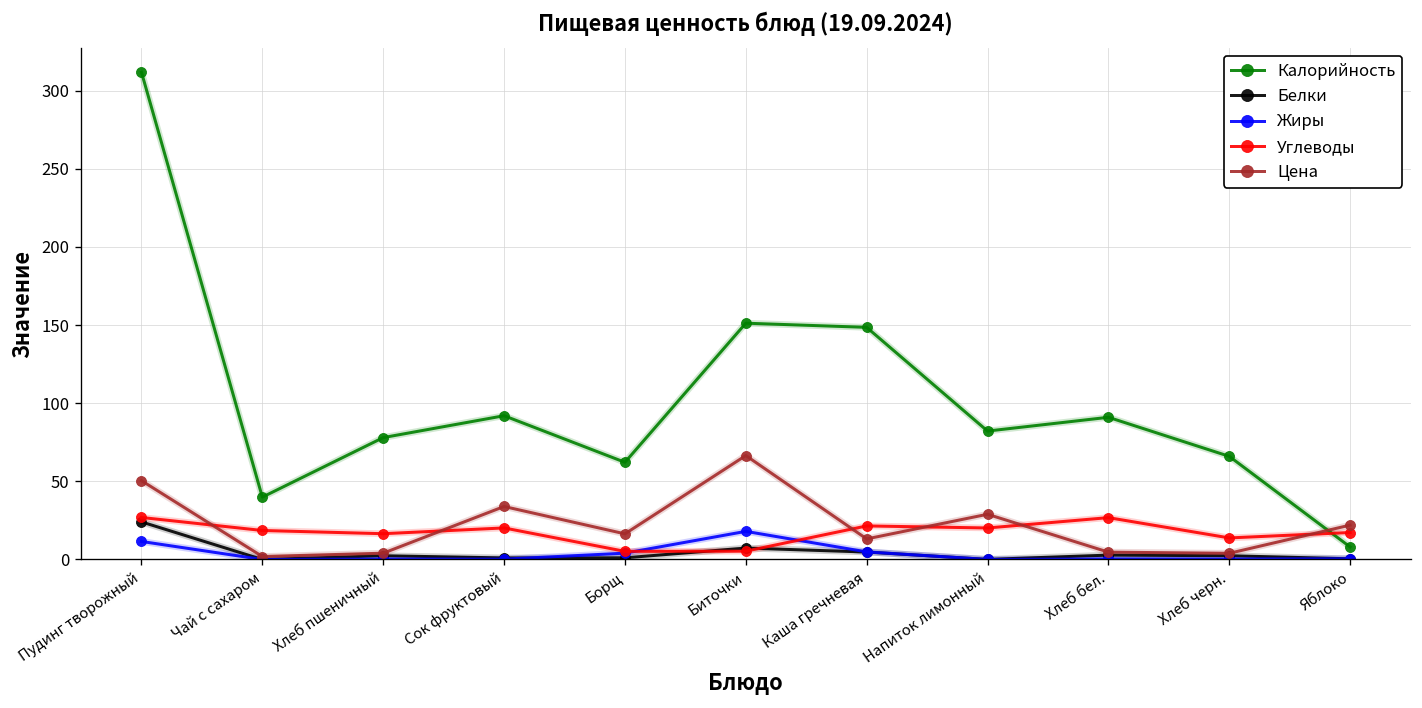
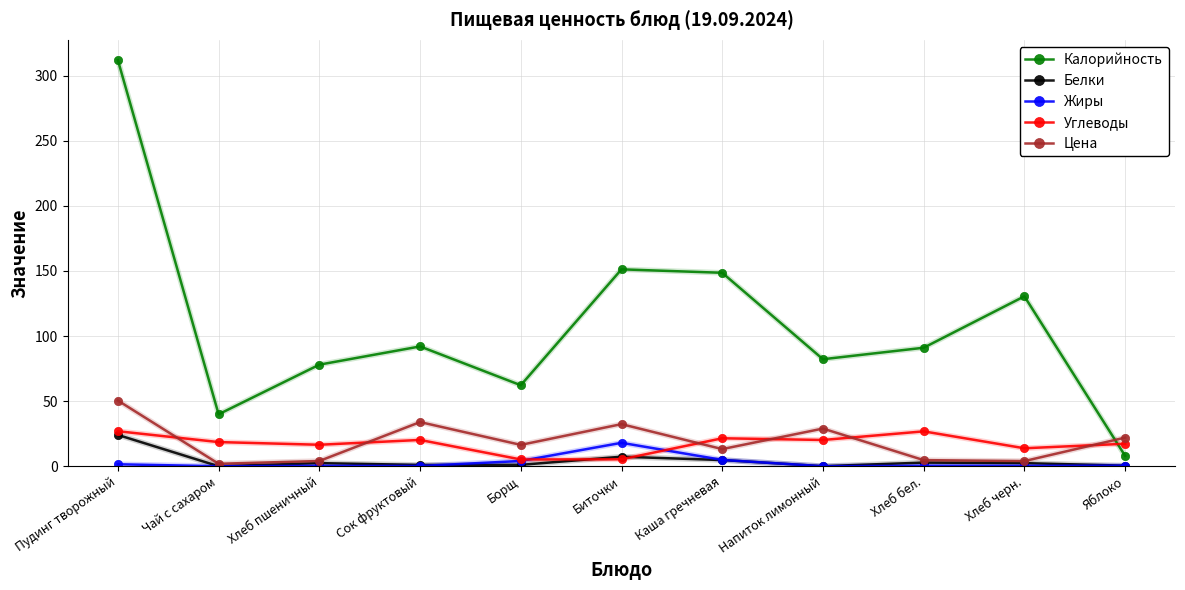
  {
    "Калорийность": {
      "Пудинг творожный": 312,
      "Чай с сахаром": 40,
      "Хлеб пшеничный": 78,
      "Сок фруктовый": 92,
      "Борщ": 62,
      "Биточки": 151,
      "Каша гречневая": 149,
      "Напиток лимонный": 82,
      "Хлеб бел.": 91,
-     "Хлеб черн.": 66,
+     "Хлеб черн.": 131,
      "Яблоко": 8
    },
    "Белки": {
      "Пудинг творожный": 24,
      "Борщ": 1,
      "Биточки": 7
    },
    "Жиры": {
-     "Пудинг творожный": 12,
+     "Пудинг творожный": 2,
      "Хлеб пшеничный": 0,
      "Биточки": 18,
      "Хлеб бел.": 0,
      "Хлеб черн.": 0
    },
    "Углеводы": {
      "Пудинг творожный": 27,
      "Чай с сахаром": 19,
      "Хлеб пшеничный": 17,
      "Сок фруктовый": 20,
      "Биточки": 5,
      "Каша гречневая": 21,
      "Напиток лимонный": 20,
      "Хлеб бел.": 27,
      "Хлеб черн.": 14,
      "Яблоко": 17
    },
    "Цена": {
      "Пудинг творожный": 50,
      "Сок фруктовый": 34,
      "Борщ": 16,
-     "Биточки": 67,
+     "Биточки": 32,
      "Каша гречневая": 13,
      "Напиток лимонный": 29,
      "Яблоко": 22
    }
  }
